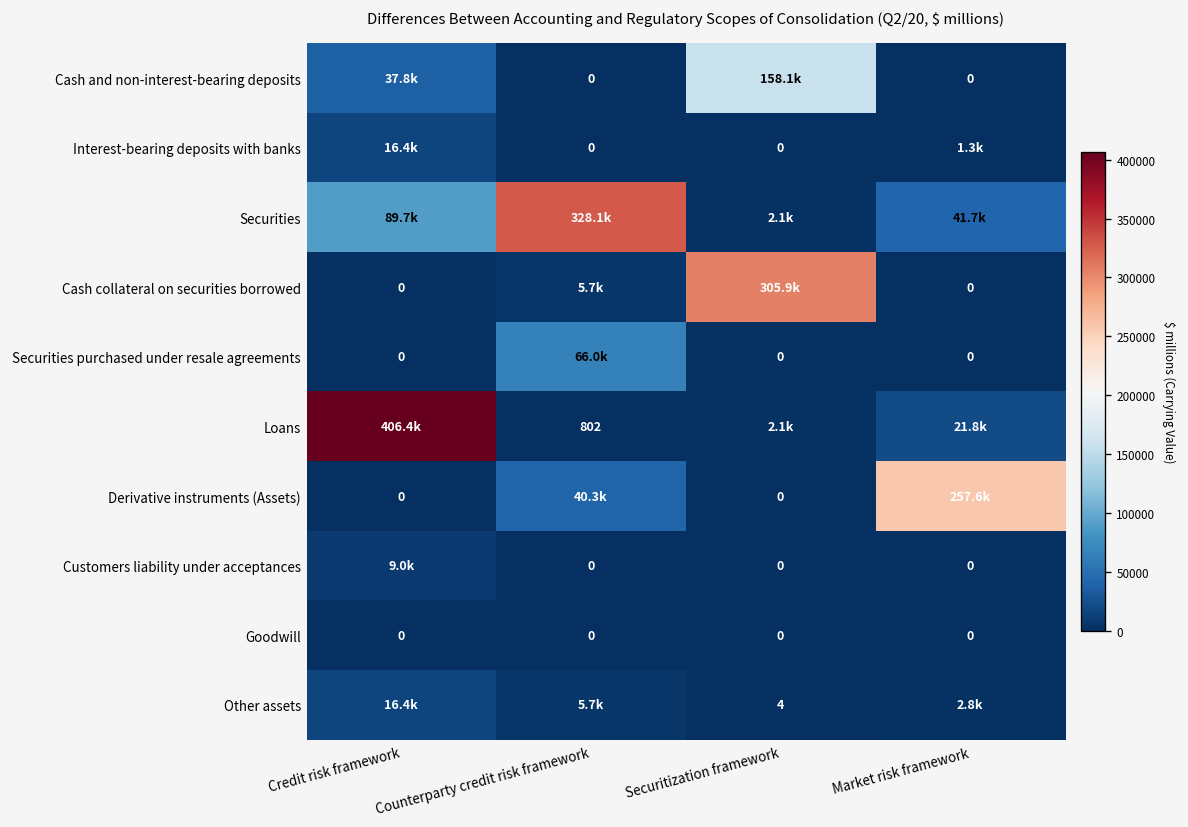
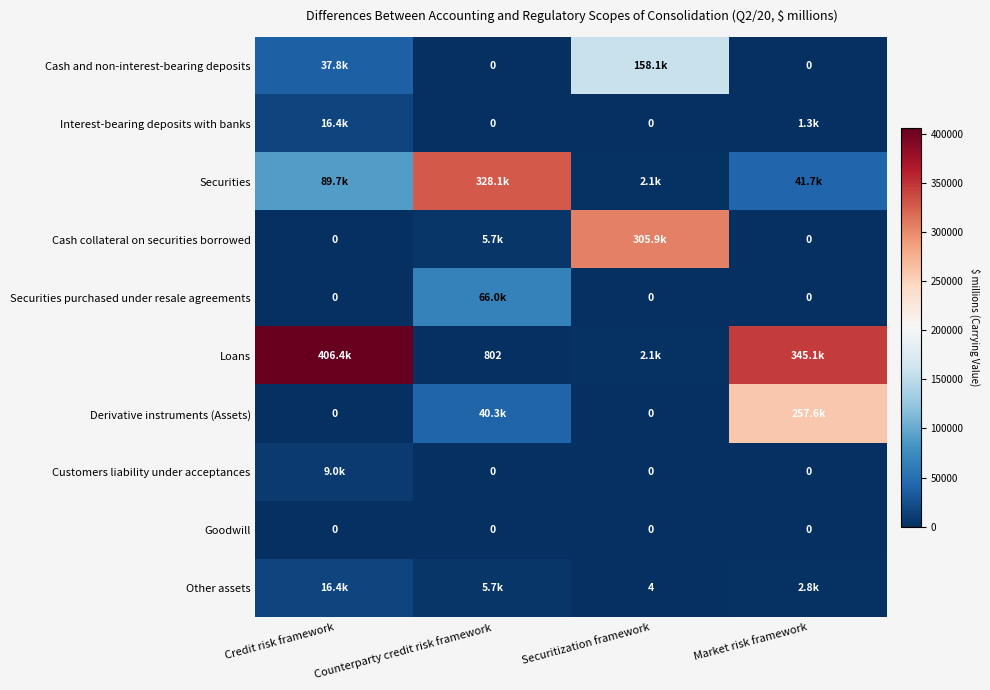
  {
    "Cash and non-interest-bearing deposits": {
      "Credit risk framework": "37.8k",
      "Counterparty credit risk framework": "0",
      "Securitization framework": "158.1k",
      "Market risk framework": "0"
    },
    "Interest-bearing deposits with banks": {
      "Credit risk framework": "16.4k",
      "Counterparty credit risk framework": "0",
      "Securitization framework": "0",
      "Market risk framework": "1.3k"
    },
    "Securities": {
      "Credit risk framework": "89.7k",
      "Counterparty credit risk framework": "328.1k",
      "Securitization framework": "2.1k",
      "Market risk framework": "41.7k"
    },
    "Cash collateral on securities borrowed": {
      "Credit risk framework": "0",
      "Counterparty credit risk framework": "5.7k",
      "Securitization framework": "305.9k",
      "Market risk framework": "0"
    },
    "Securities purchased under resale agreements": {
      "Credit risk framework": "0",
      "Counterparty credit risk framework": "66.0k",
      "Securitization framework": "0",
      "Market risk framework": "0"
    },
    "Loans": {
      "Credit risk framework": "406.4k",
      "Counterparty credit risk framework": "802",
      "Securitization framework": "2.1k",
-     "Market risk framework": "21.8k"
+     "Market risk framework": "345.1k"
    },
    "Derivative instruments (Assets)": {
      "Credit risk framework": "0",
      "Counterparty credit risk framework": "40.3k",
      "Securitization framework": "0",
      "Market risk framework": "257.6k"
    },
    "Customers liability under acceptances": {
      "Credit risk framework": "9.0k",
      "Counterparty credit risk framework": "0",
      "Securitization framework": "0",
      "Market risk framework": "0"
    },
    "Goodwill": {
      "Credit risk framework": "0",
      "Counterparty credit risk framework": "0",
      "Securitization framework": "0",
      "Market risk framework": "0"
    },
    "Other assets": {
      "Credit risk framework": "16.4k",
      "Counterparty credit risk framework": "5.7k",
      "Securitization framework": "4",
      "Market risk framework": "2.8k"
    }
  }
